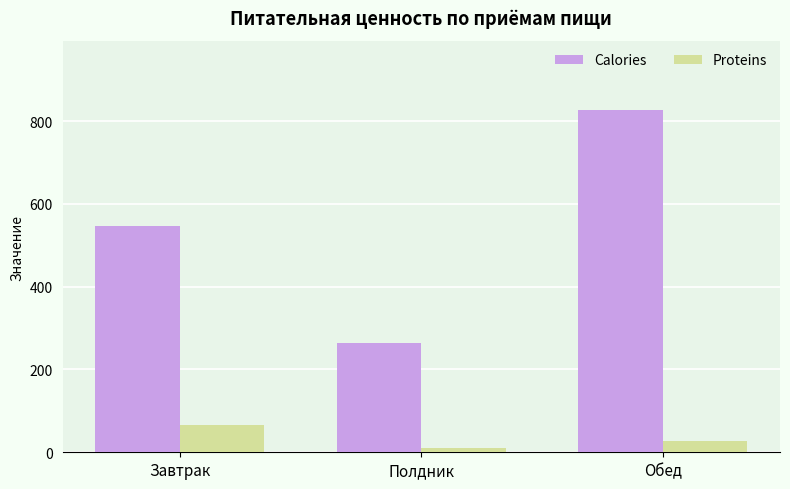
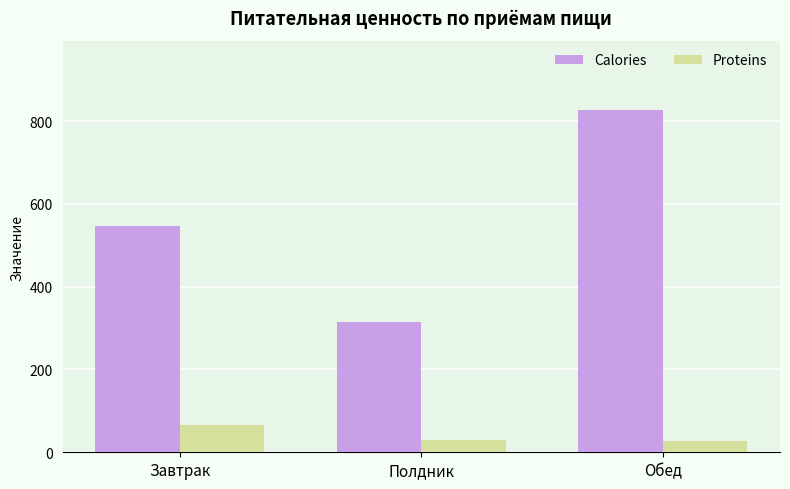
  {
    "Calories": {
      "Завтрак": 550,
-     "Полдник": 260,
+     "Полдник": 310,
      "Обед": 830
    },
    "Proteins": {
      "Завтрак": 70,
-     "Полдник": 10,
+     "Полдник": 30,
      "Обед": 30
    }
  }
